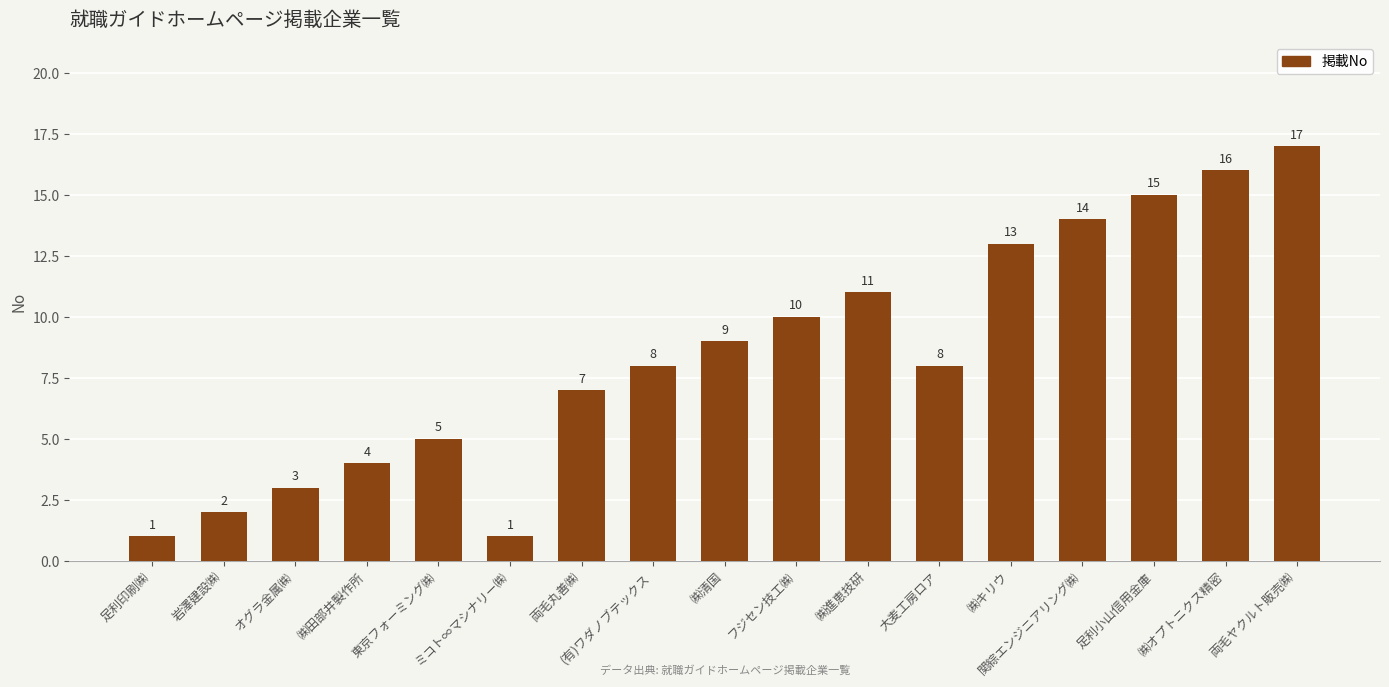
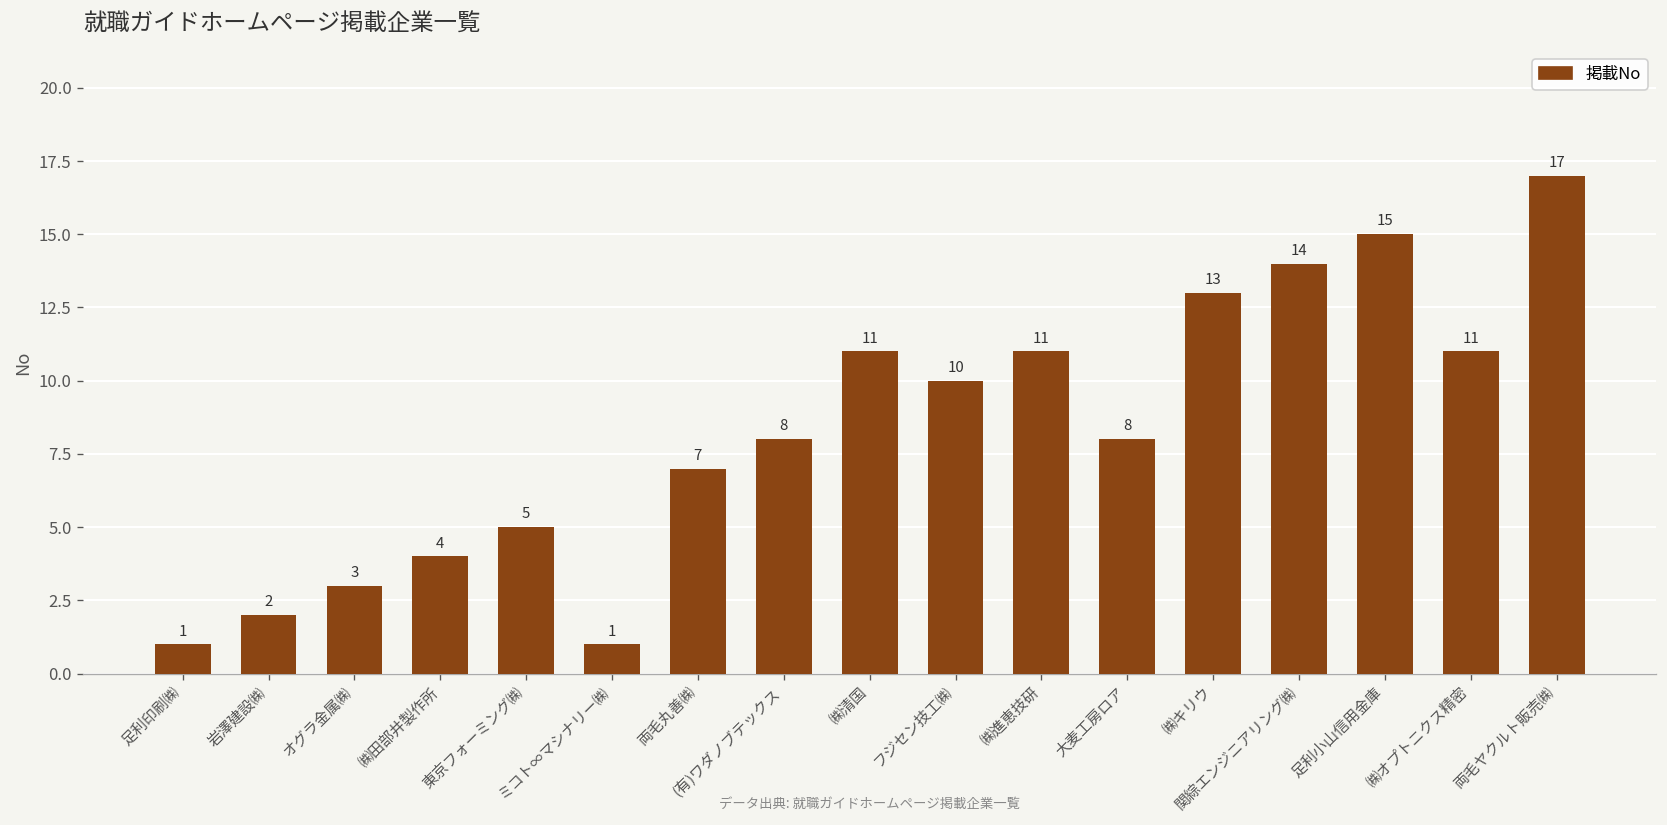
  {
    "足利印刷㈱": 1,
    "岩澤建設㈱": 2,
    "オグラ金属㈱": 3,
    "㈱田部井製作所": 4,
    "東京フォーミング㈱": 5,
    "ミコト∞マシナリー㈱": 1,
    "両毛丸善㈱": 7,
    "(有)ワダノブテックス": 8,
-   "㈱清国": 9,
+   "㈱清国": 11,
    "フジセン技工㈱": 10,
    "㈱進恵技研": 11,
    "大麦工房ロア": 8,
    "㈱キリウ": 13,
    "関綜エンジニアリング㈱": 14,
    "足利小山信用金庫": 15,
-   "㈱オプトニクス精密": 16,
+   "㈱オプトニクス精密": 11,
    "両毛ヤクルト販売㈱": 17
  }
